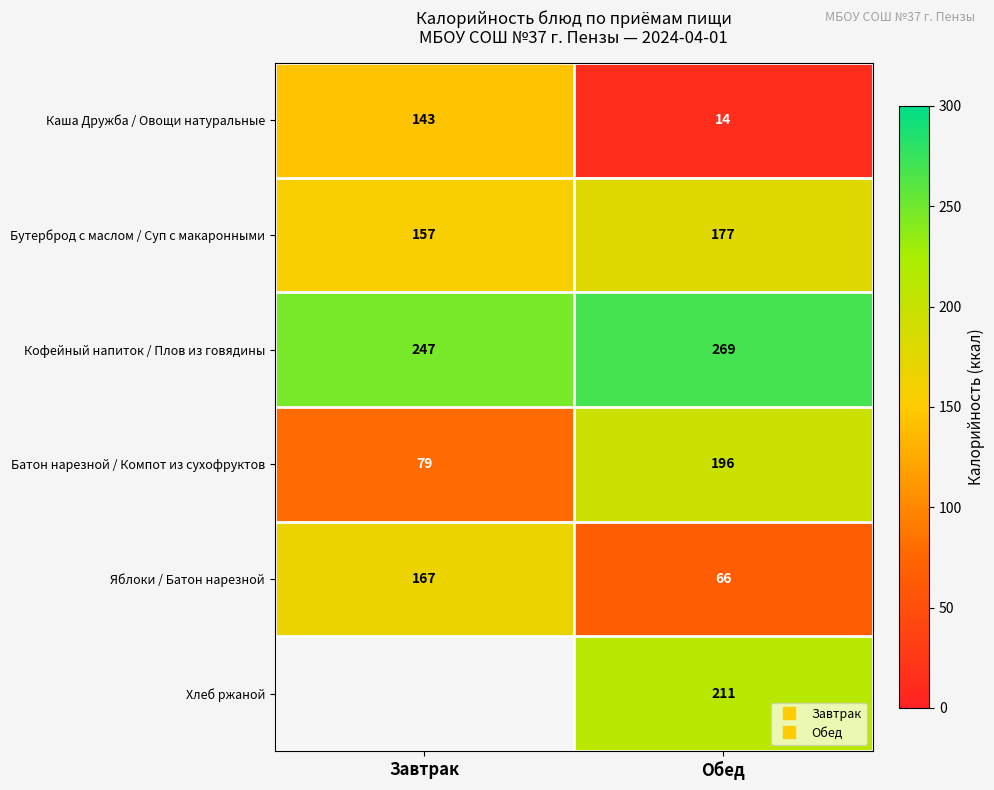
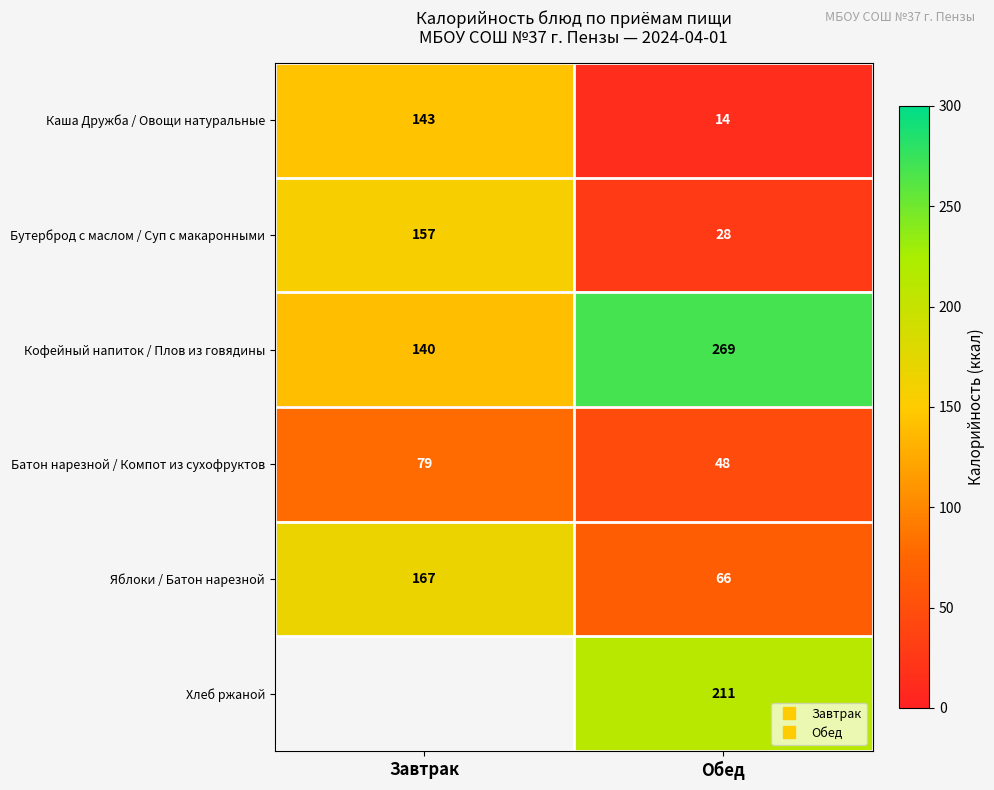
  {
    "Каша Дружба / Овощи натуральные": {
      "Завтрак": 143,
      "Обед": 14
    },
    "Бутерброд с маслом / Суп с макаронными": {
      "Завтрак": 157,
-     "Обед": 177
+     "Обед": 28
    },
    "Кофейный напиток / Плов из говядины": {
-     "Завтрак": 247,
+     "Завтрак": 140,
      "Обед": 269
    },
    "Батон нарезной / Компот из сухофруктов": {
      "Завтрак": 79,
-     "Обед": 196
+     "Обед": 48
    },
    "Яблоки / Батон нарезной": {
      "Завтрак": 167,
      "Обед": 66
    },
    "Хлеб ржаной": {
      "Обед": 211
    }
  }
